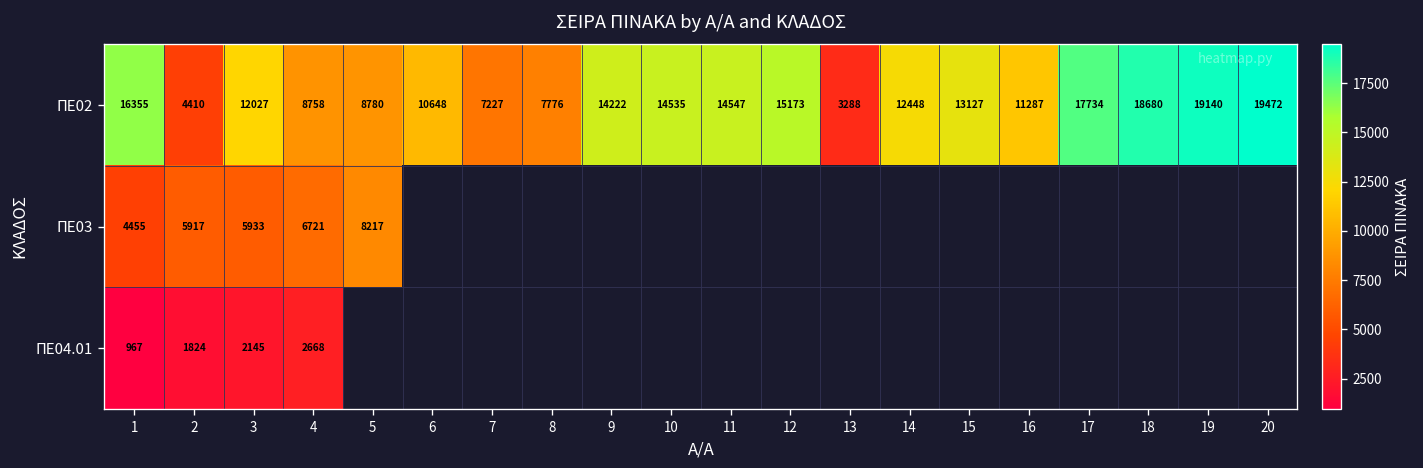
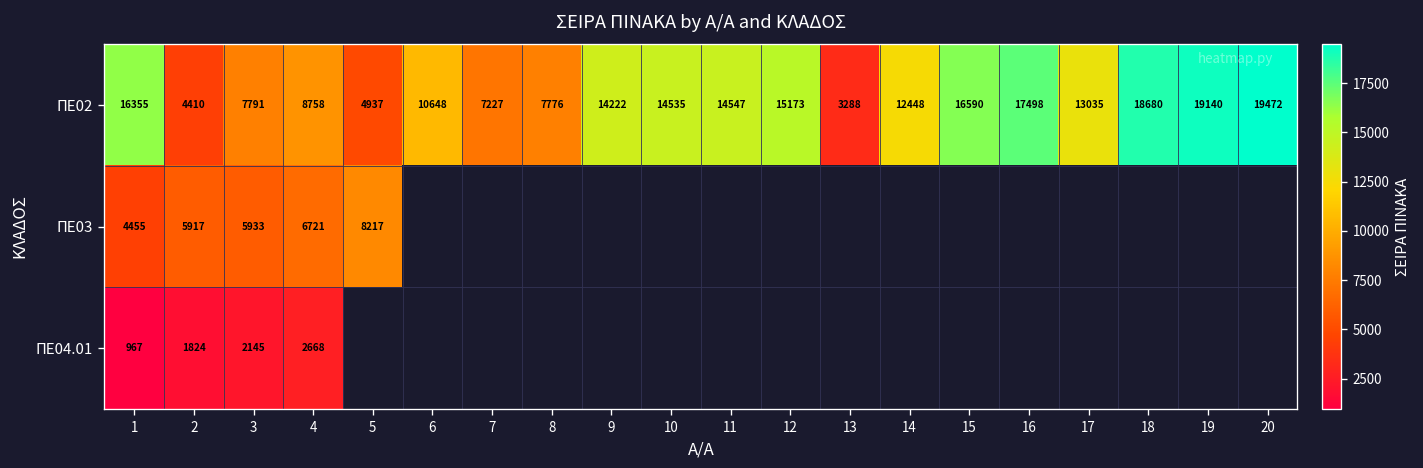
  {
    "ΠΕ02": {
      "1": 16355,
      "2": 4410,
-     "3": 12027,
+     "3": 7791,
      "4": 8758,
-     "5": 8780,
+     "5": 4937,
      "6": 10648,
      "7": 7227,
      "8": 7776,
      "9": 14222,
      "10": 14535,
      "11": 14547,
      "12": 15173,
      "13": 3288,
      "14": 12448,
-     "15": 13127,
-     "16": 11287,
-     "17": 17734,
+     "15": 16590,
+     "16": 17498,
+     "17": 13035,
      "18": 18680,
      "20": 19472
    },
    "ΠΕ03": {
      "1": 4455,
      "2": 5917,
      "3": 5933,
      "4": 6721,
      "5": 8217
    },
    "ΠΕ04.01": {
      "1": 967,
      "2": 1824,
      "3": 2145,
      "4": 2668
    }
  }
